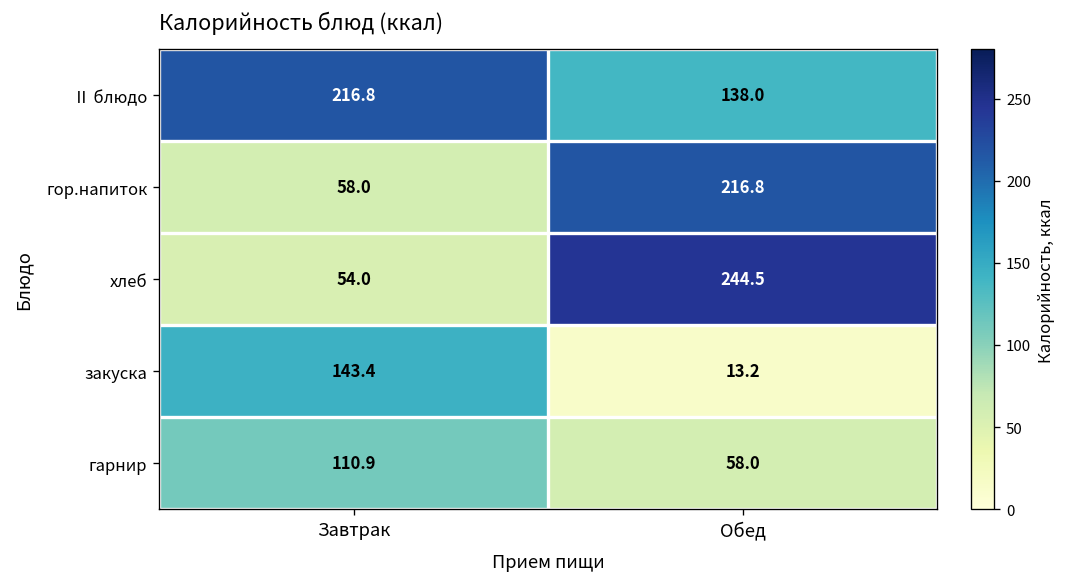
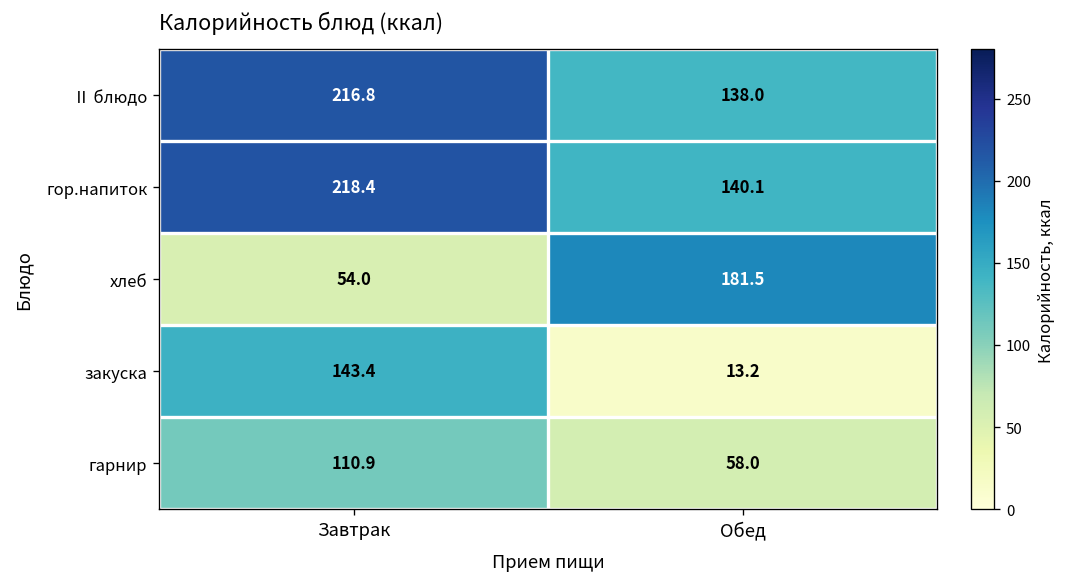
  {
    "Ⅱ блюдо": {
      "Завтрак": 216.8,
      "Обед": 138.0
    },
    "гор.напиток": {
-     "Завтрак": 58.0,
-     "Обед": 216.8
+     "Завтрак": 218.4,
+     "Обед": 140.1
    },
    "хлеб": {
      "Завтрак": 54.0,
-     "Обед": 244.5
+     "Обед": 181.5
    },
    "закуска": {
      "Завтрак": 143.4,
      "Обед": 13.2
    },
    "гарнир": {
      "Завтрак": 110.9,
      "Обед": 58.0
    }
  }
